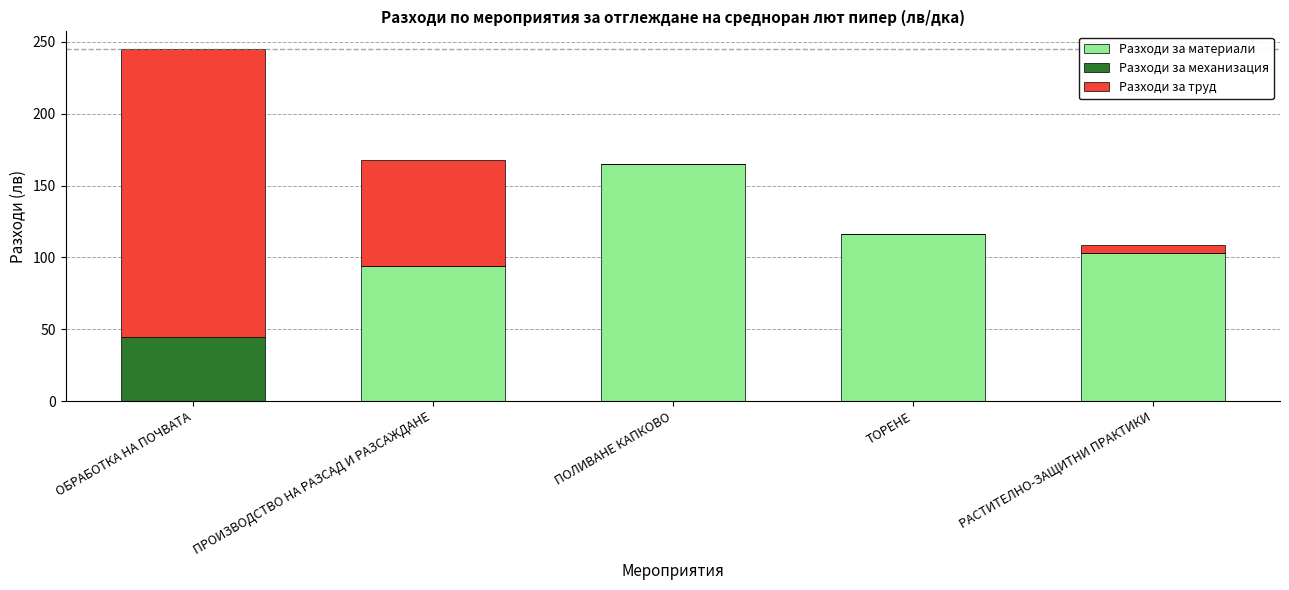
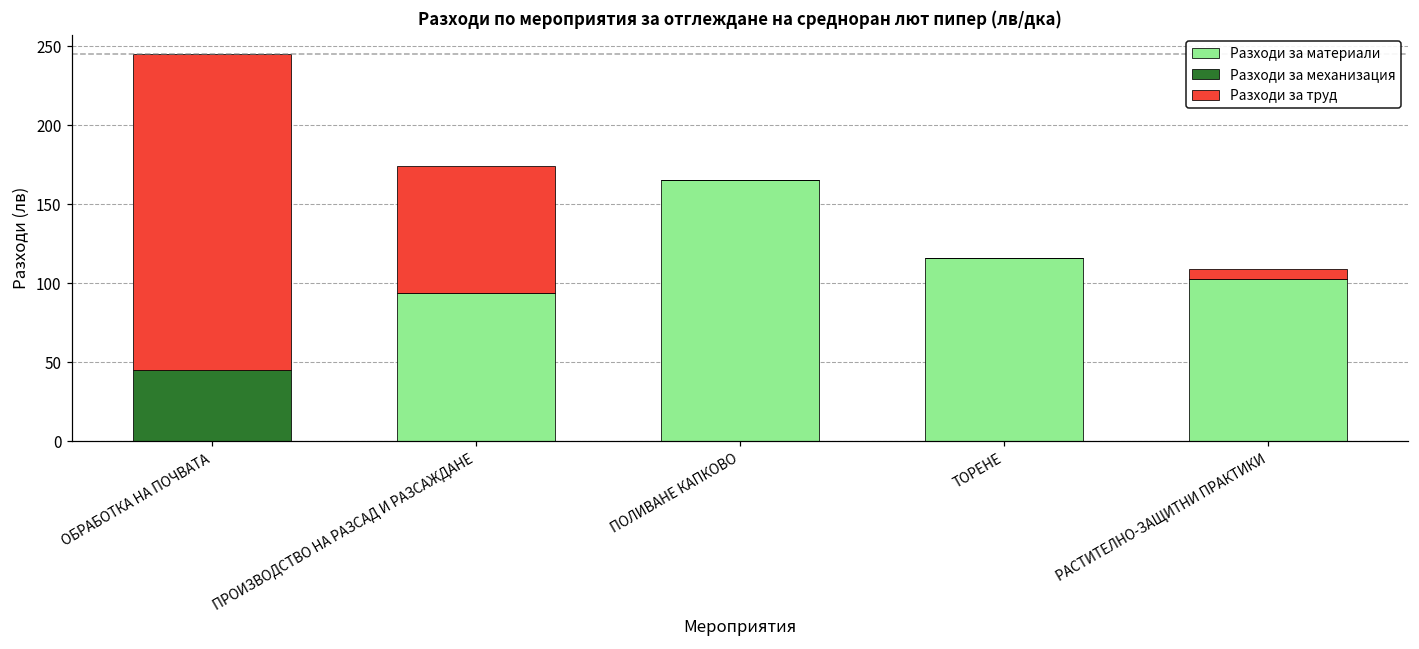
  {
    "Разходи за материали": {
      "ОБРАБОТКА НА ПОЧВАТА": 0,
      "ПРОИЗВОДСТВО НА РАЗСАД И РАЗСАЖДАНЕ": 94,
      "ПОЛИВАНЕ КАПКОВО": 165,
      "ТОРЕНЕ": 116,
      "РАСТИТЕЛНО-ЗАЩИТНИ ПРАКТИКИ": 103
    },
    "Разходи за труд": {
      "ОБРАБОТКА НА ПОЧВАТА": 200,
-     "ПРОИЗВОДСТВО НА РАЗСАД И РАЗСАЖДАНЕ": 74,
+     "ПРОИЗВОДСТВО НА РАЗСАД И РАЗСАЖДАНЕ": 80,
      "ПОЛИВАНЕ КАПКОВО": 0,
      "ТОРЕНЕ": 0,
      "РАСТИТЕЛНО-ЗАЩИТНИ ПРАКТИКИ": 6
    }
  }
